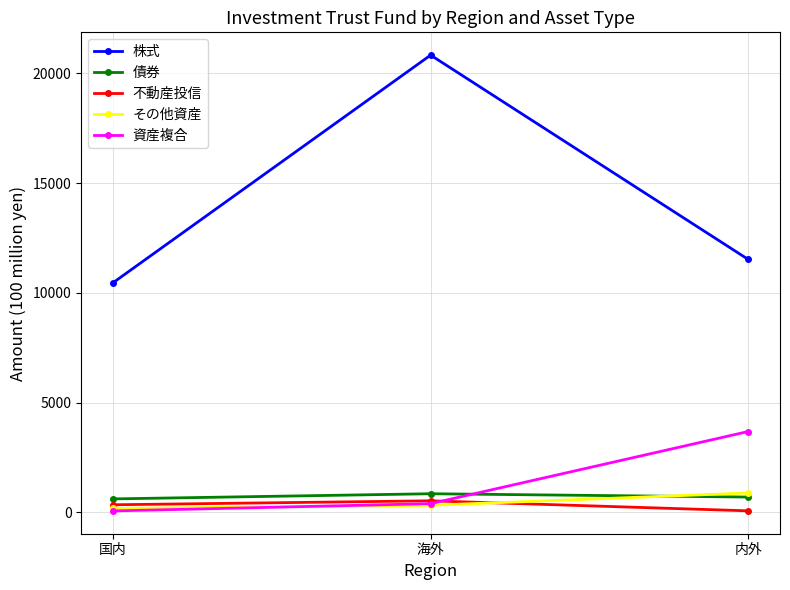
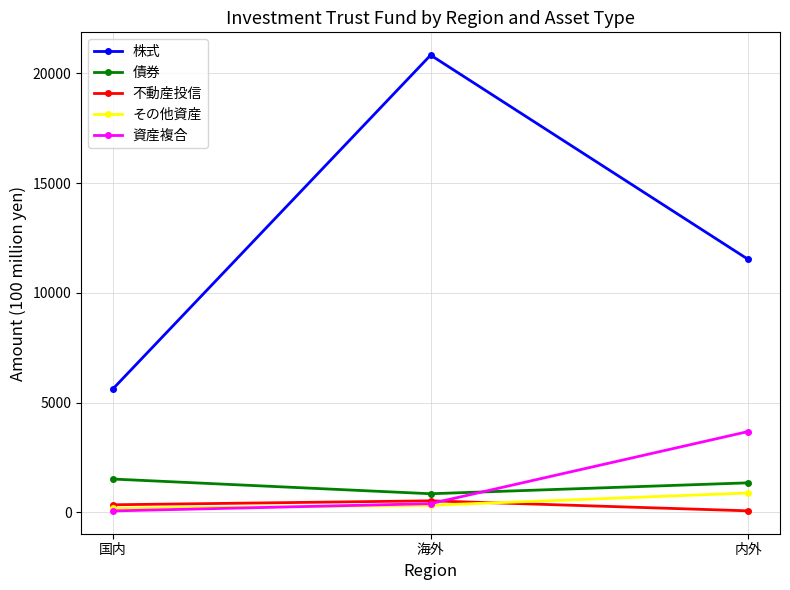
  {
    "株式": {
-     "国内": 10500,
+     "国内": 5600,
      "海外": 20800,
      "内外": 11500
    },
    "債券": {
-     "国内": 600,
+     "国内": 1500,
      "海外": 800,
-     "内外": 700
+     "内外": 1300
    },
    "不動産投信": {
      "国内": 300,
      "海外": 500,
      "内外": 100
    },
    "その他資産": {
      "内外": 900
    },
    "資産複合": {
      "内外": 3700
    }
  }
